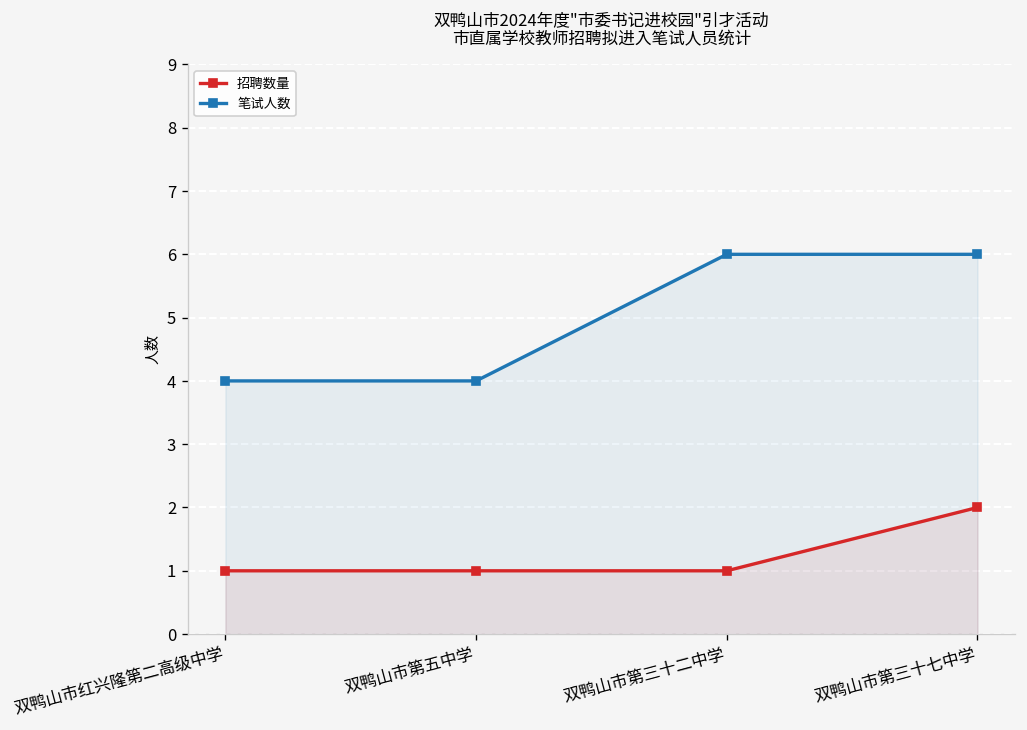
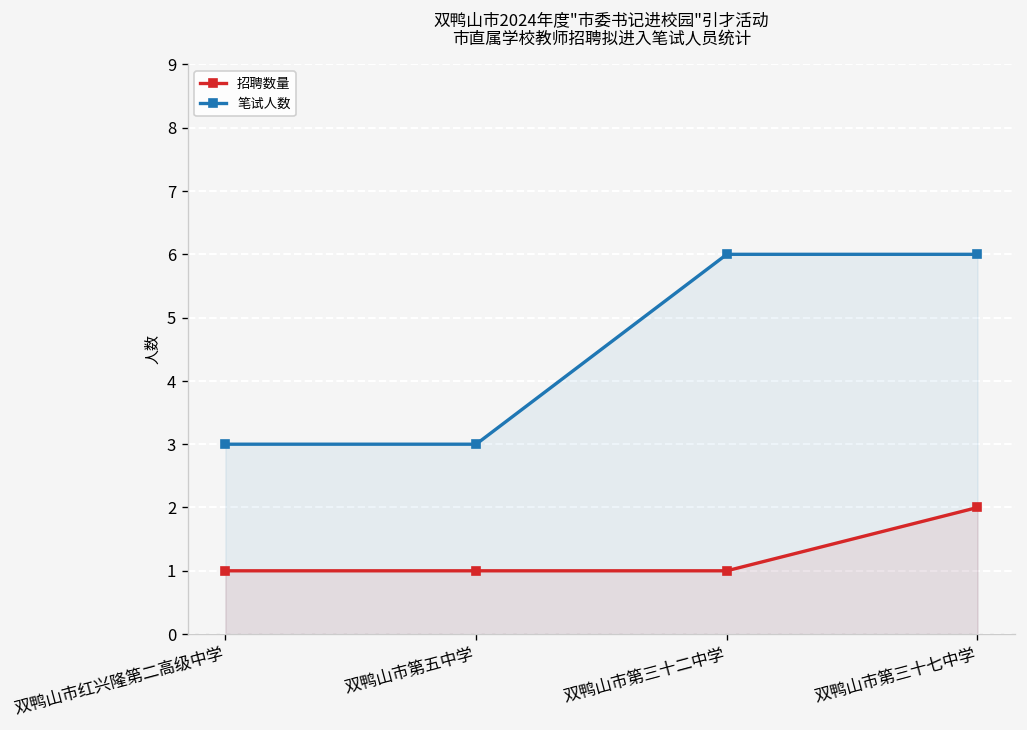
  {
    "招聘数量": {
      "双鸭山市红兴隆第二高级中学": 1,
      "双鸭山市第五中学": 1,
      "双鸭山市第三十二中学": 1,
      "双鸭山市第三十七中学": 2
    },
    "笔试人数": {
-     "双鸭山市红兴隆第二高级中学": 4,
-     "双鸭山市第五中学": 4,
+     "双鸭山市红兴隆第二高级中学": 3,
+     "双鸭山市第五中学": 3,
      "双鸭山市第三十二中学": 6,
      "双鸭山市第三十七中学": 6
    }
  }
